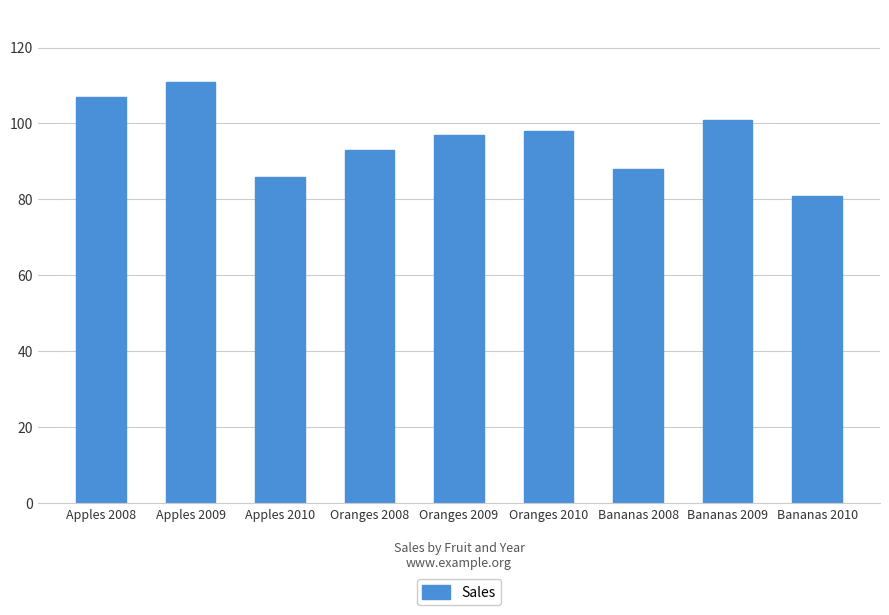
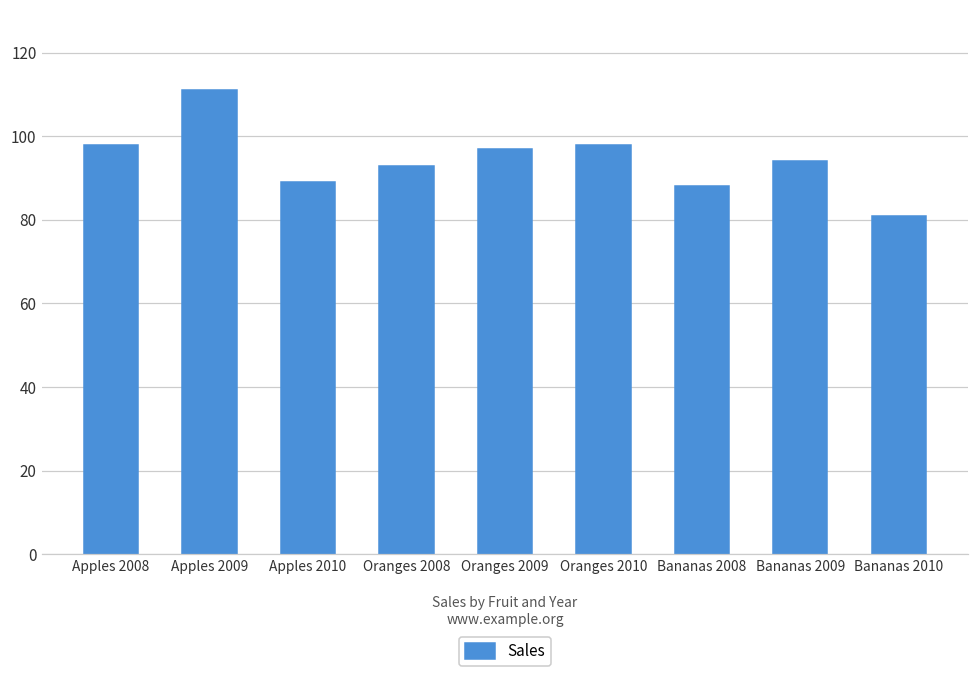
  {
-   "Apples 2008": 107,
+   "Apples 2008": 98,
    "Apples 2009": 111,
-   "Apples 2010": 86,
+   "Apples 2010": 89,
    "Oranges 2008": 93,
    "Oranges 2009": 97,
    "Oranges 2010": 98,
    "Bananas 2008": 88,
-   "Bananas 2009": 101,
+   "Bananas 2009": 94,
    "Bananas 2010": 81
  }
